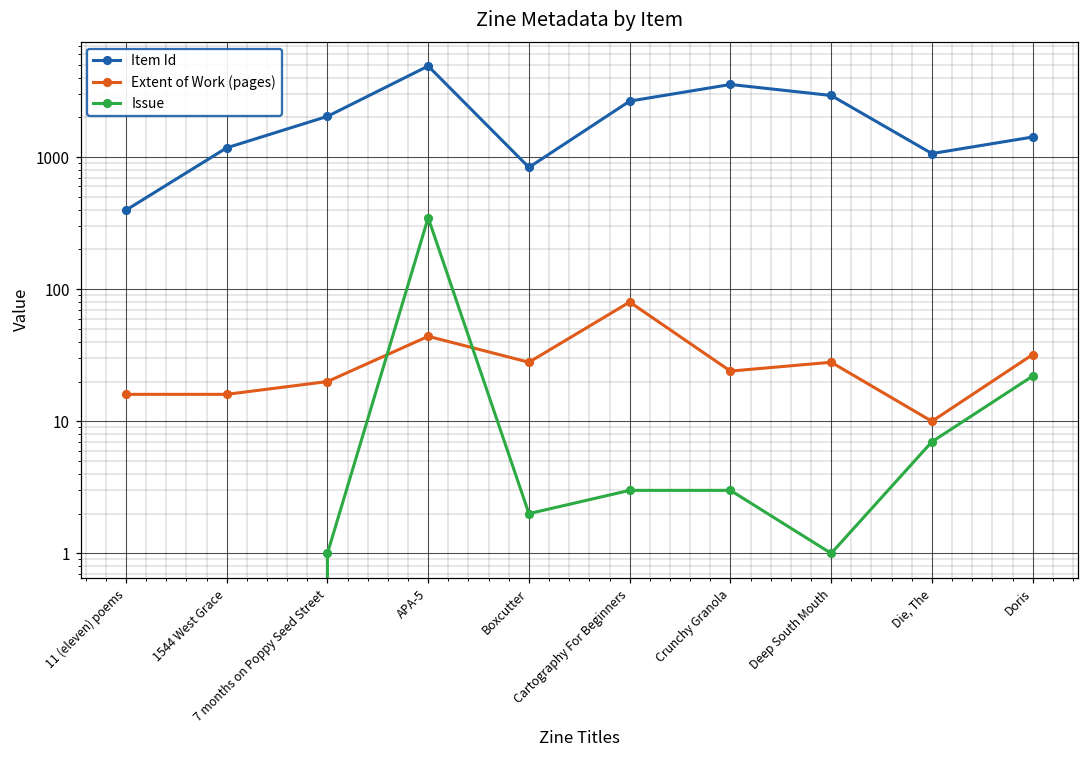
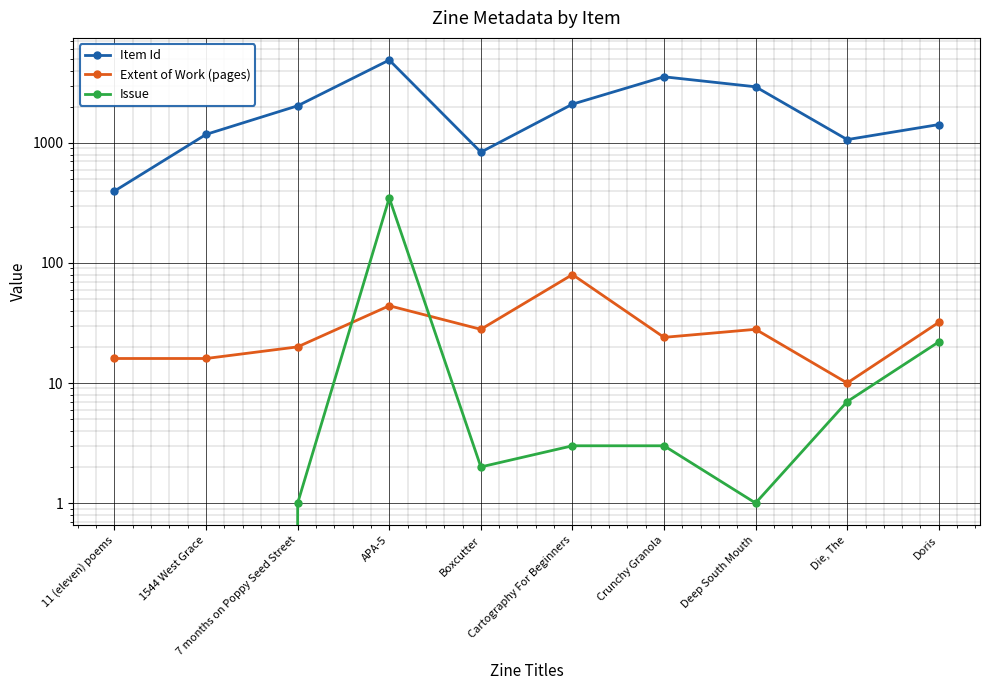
  {
    "Item Id": {
      "11 (eleven) poems": 400,
      "1544 West Grace": 1200,
      "7 months on Poppy Seed Street": 2000,
      "APA-5": 4900,
      "Boxcutter": 800,
-     "Cartography For Beginners": 2700,
+     "Cartography For Beginners": 2100,
      "Crunchy Granola": 3600,
      "Deep South Mouth": 2900,
      "Die, The": 1100,
      "Doris": 1400
    },
    "Extent of Work (pages)": {
      "11 (eleven) poems": 16,
      "1544 West Grace": 16,
      "7 months on Poppy Seed Street": 20,
      "APA-5": 44,
      "Boxcutter": 28,
      "Cartography For Beginners": 80,
      "Crunchy Granola": 24,
      "Deep South Mouth": 28,
      "Die, The": 10,
      "Doris": 32
    },
    "Issue": {
      "7 months on Poppy Seed Street": 1,
      "APA-5": 350,
      "Boxcutter": 2,
      "Cartography For Beginners": 3,
      "Crunchy Granola": 3,
      "Deep South Mouth": 1,
      "Die, The": 7,
      "Doris": 22
    }
  }
